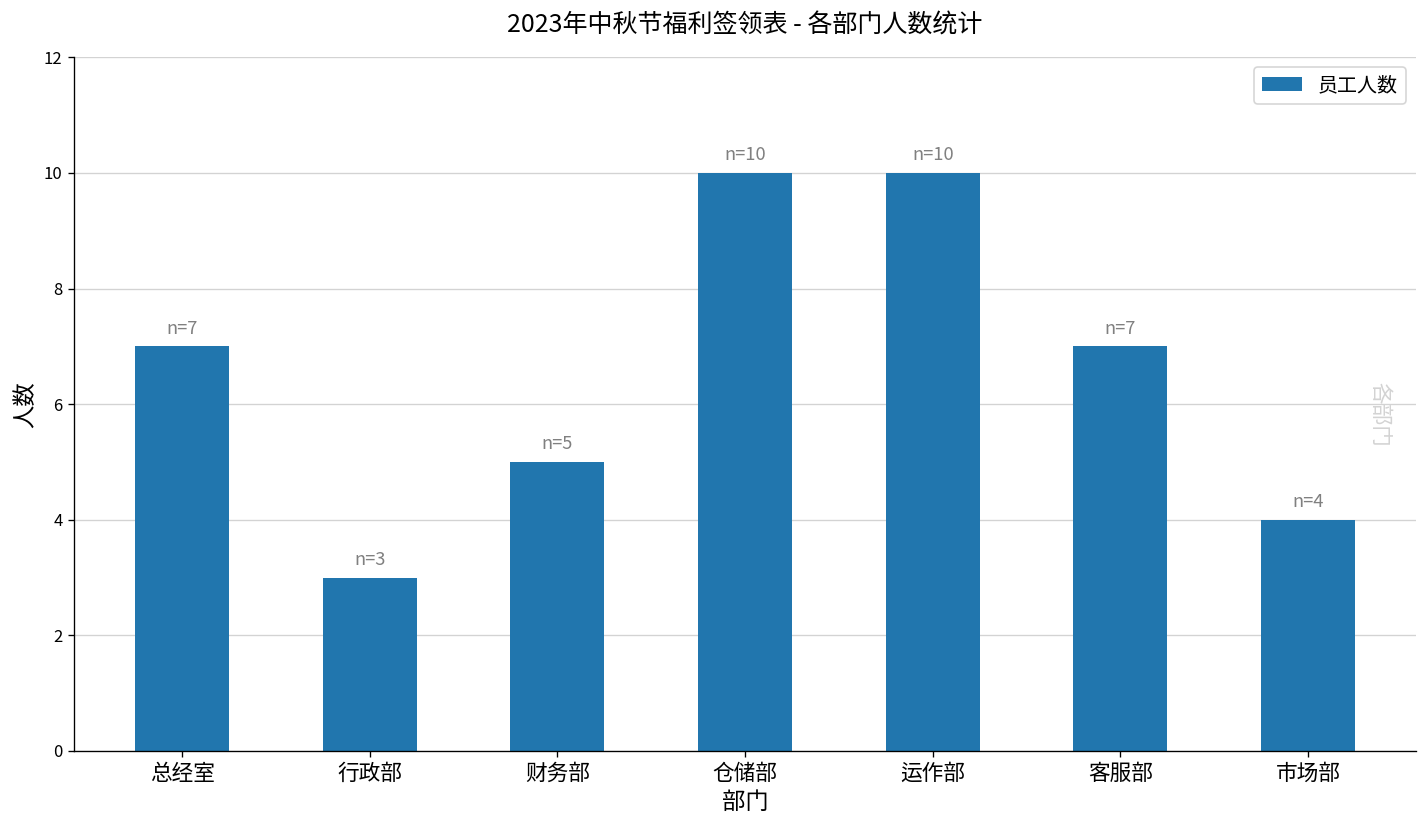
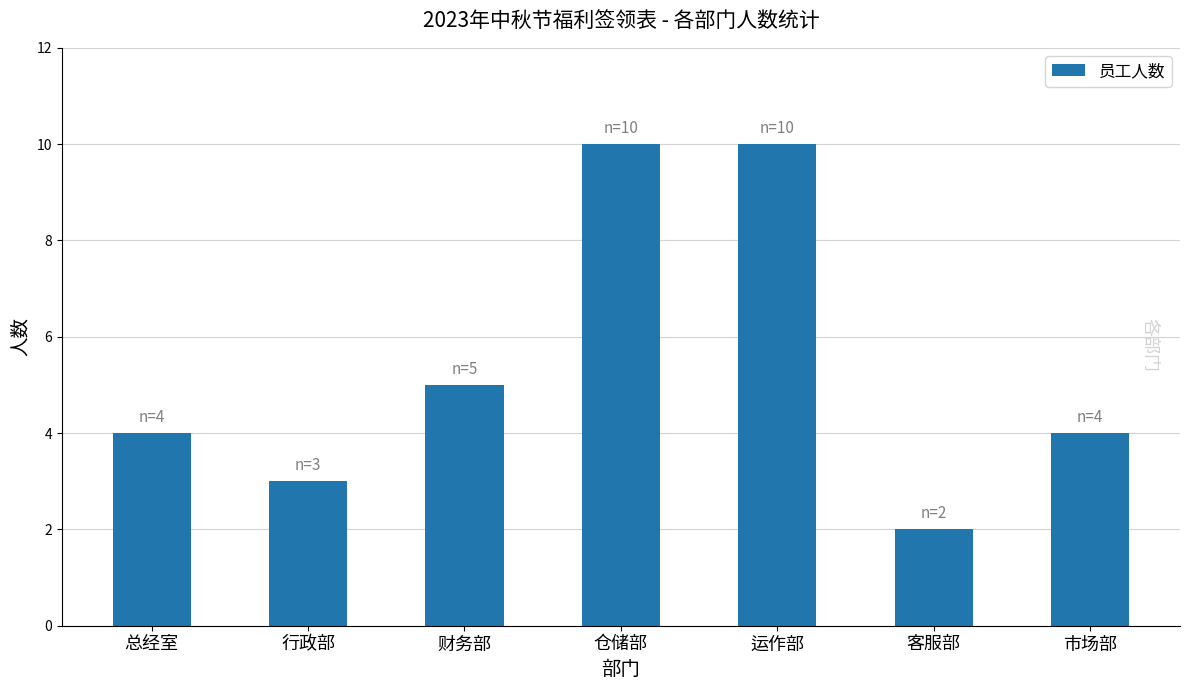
  {
-   "总经室": 7,
+   "总经室": 4,
    "行政部": 3,
    "财务部": 5,
    "仓储部": 10,
    "运作部": 10,
-   "客服部": 7,
+   "客服部": 2,
    "市场部": 4
  }
